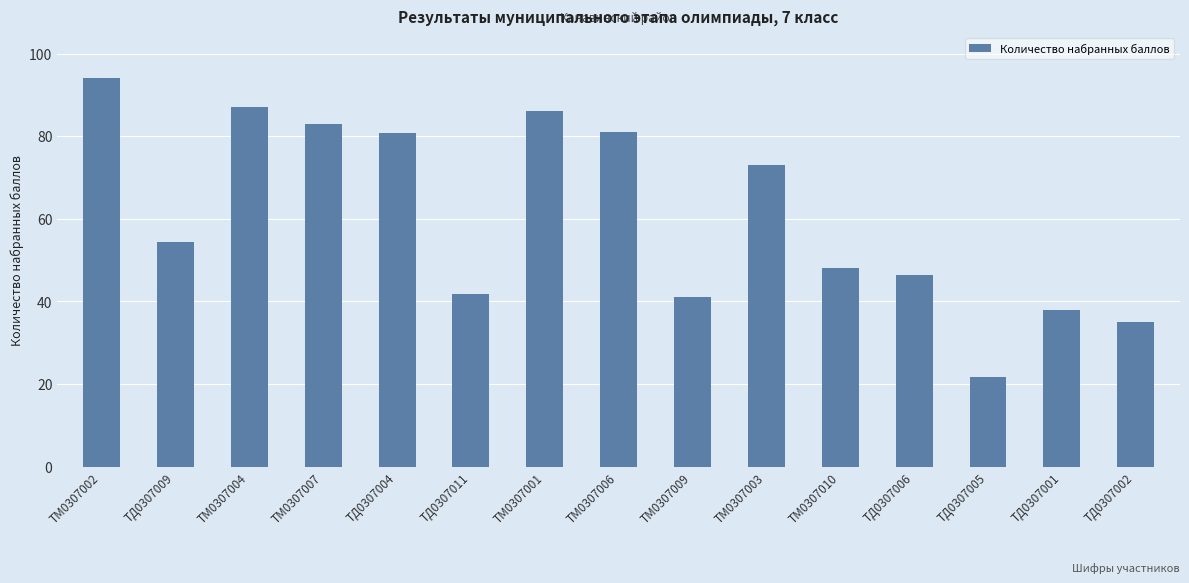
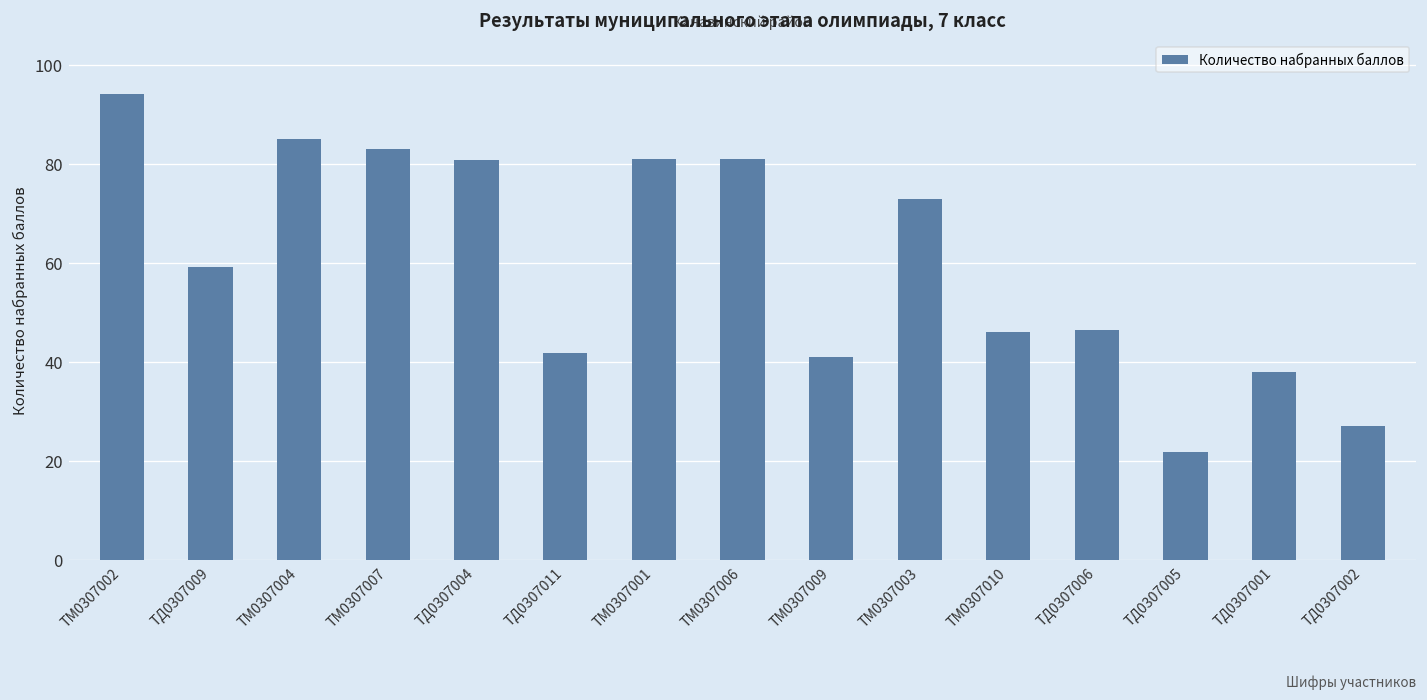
  {
    "ТМ0307002": 94,
-   "ТД0307009": 54,
-   "ТМ0307004": 87,
+   "ТД0307009": 59,
+   "ТМ0307004": 85,
    "ТМ0307007": 83,
    "ТД0307004": 81,
    "ТД0307011": 42,
-   "ТМ0307001": 86,
+   "ТМ0307001": 81,
    "ТМ0307006": 81,
    "ТМ0307009": 41,
    "ТМ0307003": 73,
-   "ТМ0307010": 48,
+   "ТМ0307010": 46,
    "ТД0307006": 47,
    "ТД0307005": 22,
    "ТД0307001": 38,
-   "ТД0307002": 35
+   "ТД0307002": 27
  }
